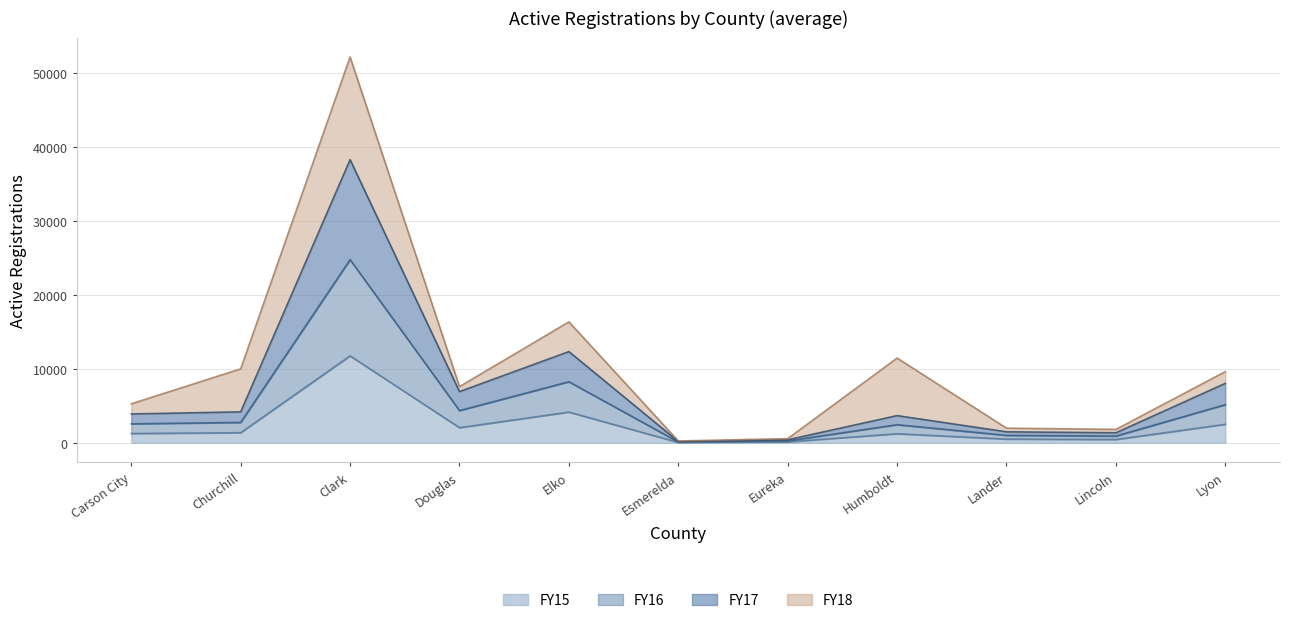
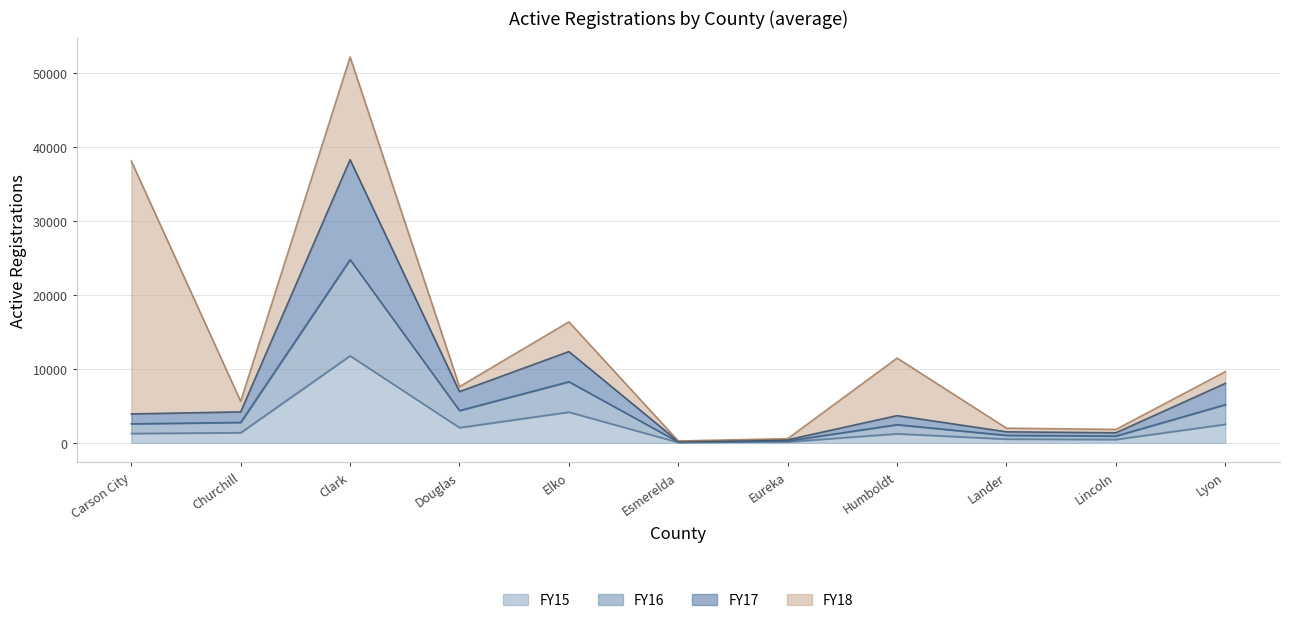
  {
    "FY18": {
-     "Carson City": 1000,
-     "Churchill": 6000,
+     "Carson City": 34000,
+     "Churchill": 1000,
      "Clark": 14000,
      "Douglas": 1000,
      "Elko": 4000,
      "Humboldt": 8000,
      "Lander": 0,
      "Lincoln": 0,
      "Lyon": 2000
    }
  }
